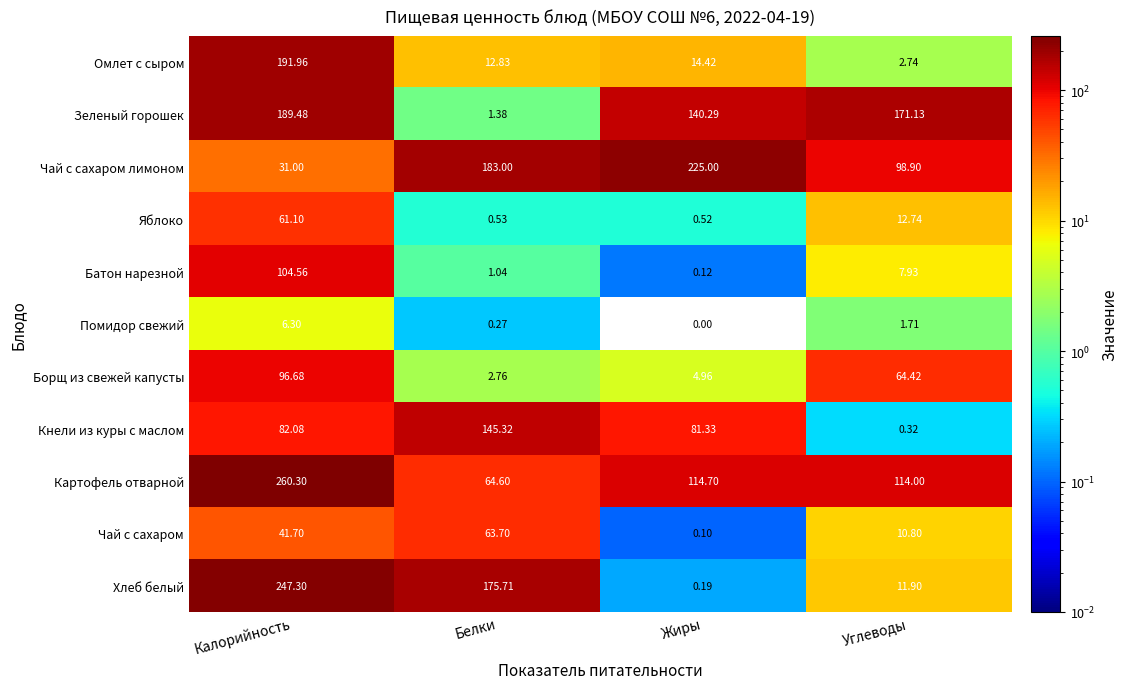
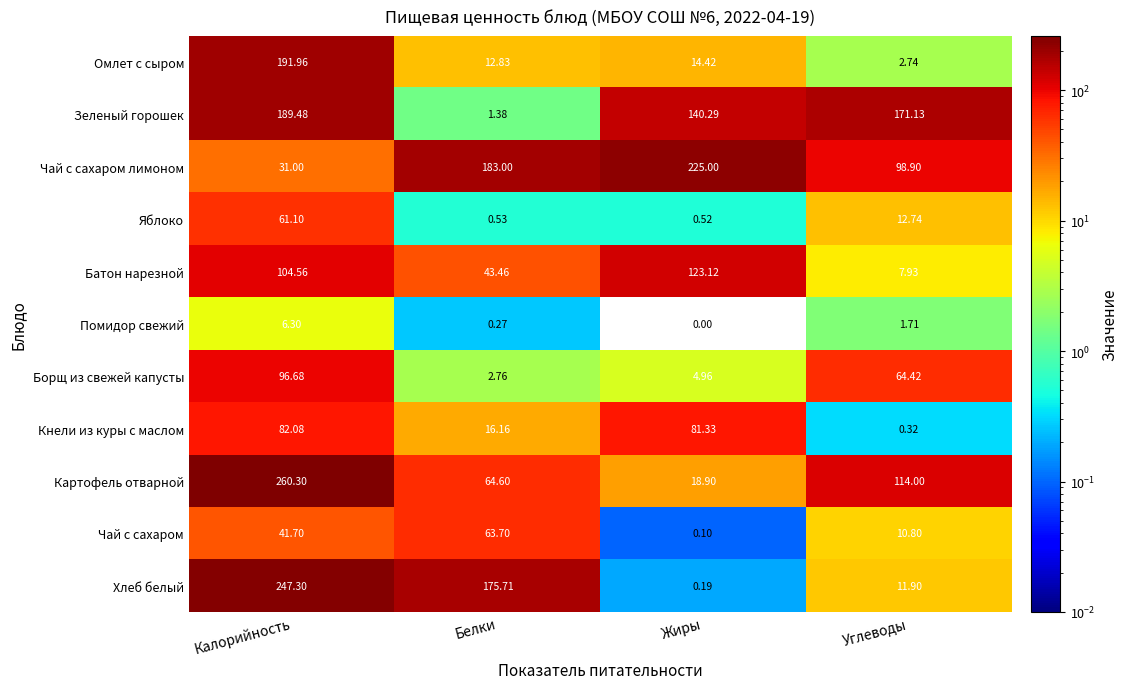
  {
    "Омлет с сыром": {
      "Калорийность": 191.96,
      "Белки": 12.83,
      "Жиры": 14.42,
      "Углеводы": 2.74
    },
    "Зеленый горошек": {
      "Калорийность": 189.48,
      "Белки": 1.38,
      "Жиры": 140.29,
      "Углеводы": 171.13
    },
    "Чай с сахаром лимоном": {
      "Калорийность": 31.00,
      "Белки": 183.00,
      "Жиры": 225.00,
      "Углеводы": 98.90
    },
    "Яблоко": {
      "Калорийность": 61.10,
      "Белки": 0.53,
      "Жиры": 0.52,
      "Углеводы": 12.74
    },
    "Батон нарезной": {
      "Калорийность": 104.56,
-     "Белки": 1.04,
-     "Жиры": 0.12,
+     "Белки": 43.46,
+     "Жиры": 123.12,
      "Углеводы": 7.93
    },
    "Помидор свежий": {
      "Калорийность": 6.30,
      "Белки": 0.27,
      "Жиры": 0.00,
      "Углеводы": 1.71
    },
    "Борщ из свежей капусты": {
      "Калорийность": 96.68,
      "Белки": 2.76,
      "Жиры": 4.96,
      "Углеводы": 64.42
    },
    "Кнели из куры с маслом": {
      "Калорийность": 82.08,
-     "Белки": 145.32,
+     "Белки": 16.16,
      "Жиры": 81.33,
      "Углеводы": 0.32
    },
    "Картофель отварной": {
      "Калорийность": 260.30,
      "Белки": 64.60,
-     "Жиры": 114.70,
+     "Жиры": 18.90,
      "Углеводы": 114.00
    },
    "Чай с сахаром": {
      "Калорийность": 41.70,
      "Белки": 63.70,
      "Жиры": 0.10,
      "Углеводы": 10.80
    },
    "Хлеб белый": {
      "Калорийность": 247.30,
      "Белки": 175.71,
      "Жиры": 0.19,
      "Углеводы": 11.90
    }
  }
